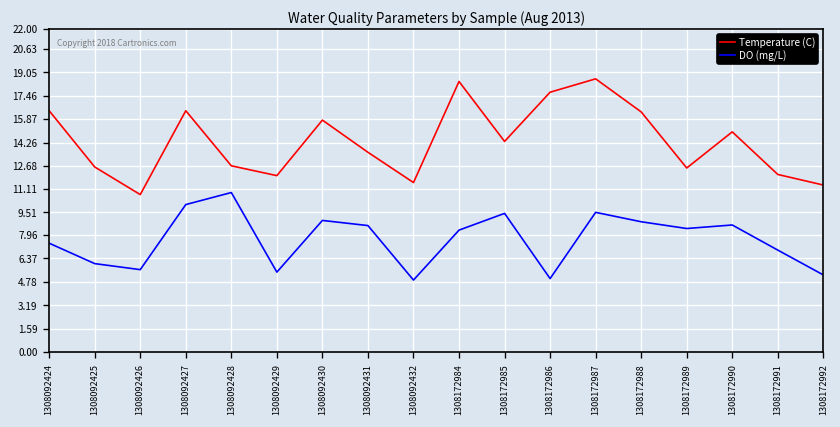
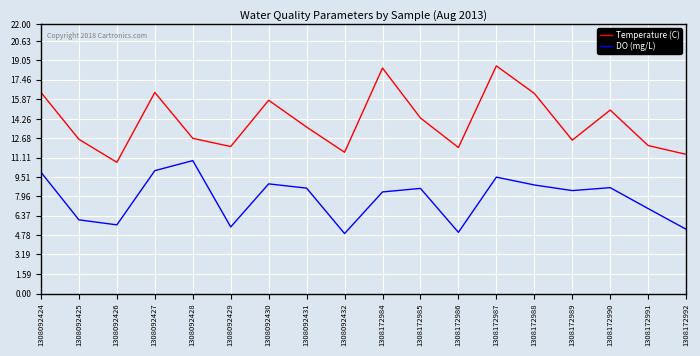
  {
    "Temperature (C)": {
      "1308092424": 16.4,
      "1308092425": 12.6,
      "1308092426": 10.7,
      "1308092427": 16.4,
      "1308092428": 12.7,
      "1308092429": 12.0,
      "1308092430": 15.8,
      "1308092431": 13.6,
      "1308092432": 11.5,
      "1308172984": 18.4,
      "1308172985": 14.3,
-     "1308172986": 17.7,
+     "1308172986": 11.9,
      "1308172987": 18.6,
      "1308172988": 16.4,
      "1308172989": 12.5,
      "1308172990": 15.0,
      "1308172991": 12.1,
      "1308172992": 11.4
    },
    "DO (mg/L)": {
-     "1308092424": 7.4,
+     "1308092424": 9.9,
      "1308092425": 6.0,
      "1308092426": 5.6,
      "1308092427": 10.0,
      "1308092428": 10.9,
      "1308092429": 5.4,
      "1308092430": 9.0,
      "1308092431": 8.6,
      "1308092432": 4.9,
      "1308172984": 8.3,
-     "1308172985": 9.4,
+     "1308172985": 8.6,
      "1308172986": 5.0,
      "1308172987": 9.5,
      "1308172988": 8.9,
      "1308172989": 8.4,
      "1308172990": 8.7,
      "1308172991": 6.9,
      "1308172992": 5.3
    }
  }
